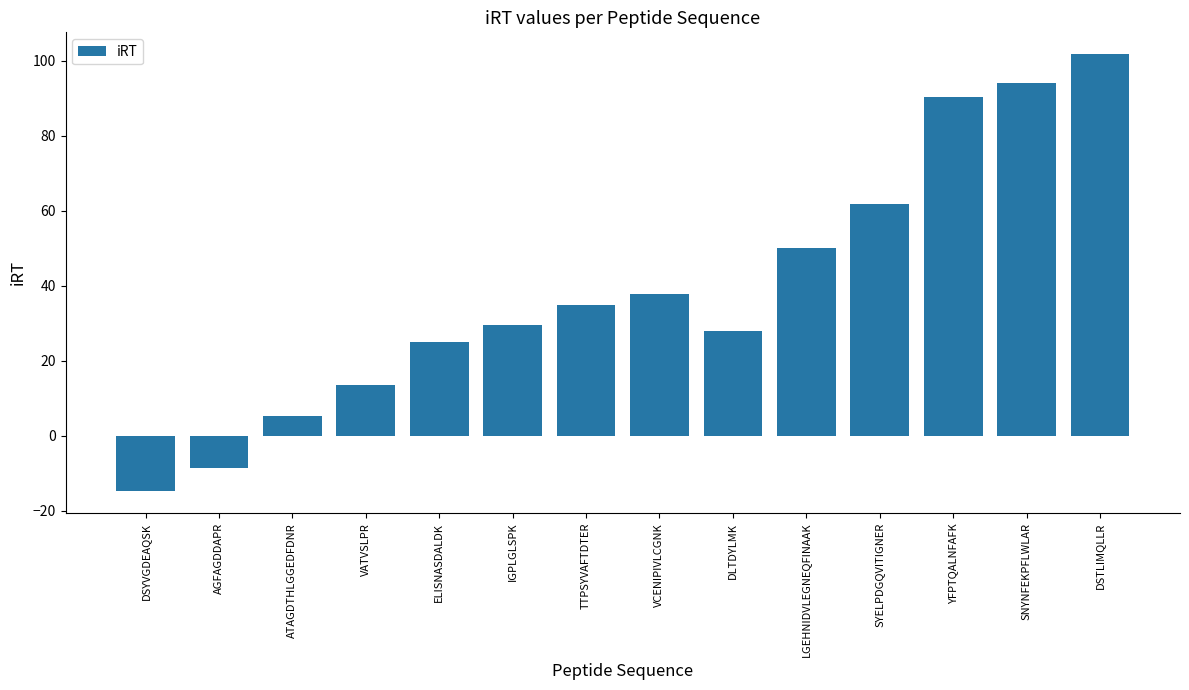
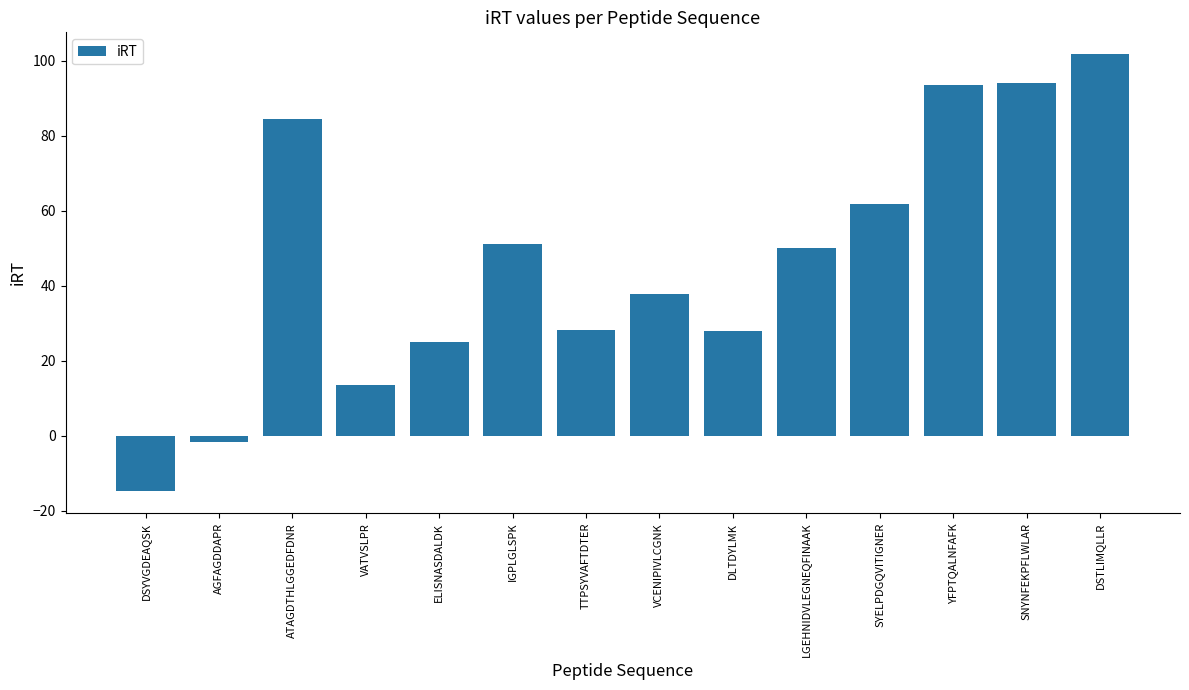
  {
    "DSYVGDEAQSK": -15,
-   "AGFAGDDAPR": -9,
-   "ATAGDTHLGGEDFDNR": 5,
+   "AGFAGDDAPR": -2,
+   "ATAGDTHLGGEDFDNR": 85,
    "VATVSLPR": 13,
    "ELISNASDALDK": 25,
-   "IGPLGLSPK": 29,
-   "TTPSYVAFTDTER": 35,
+   "IGPLGLSPK": 51,
+   "TTPSYVAFTDTER": 28,
    "VCENIPIVLCGNK": 38,
    "DLTDYLMK": 28,
    "LGEHNIDVLEGNEQFINAAK": 50,
    "SYELPDGQVITIGNER": 62,
-   "YFPTQALNFAFK": 90,
+   "YFPTQALNFAFK": 94,
    "SNYNFEKPFLWLAR": 94,
    "DSTLIMQLLR": 102
  }
